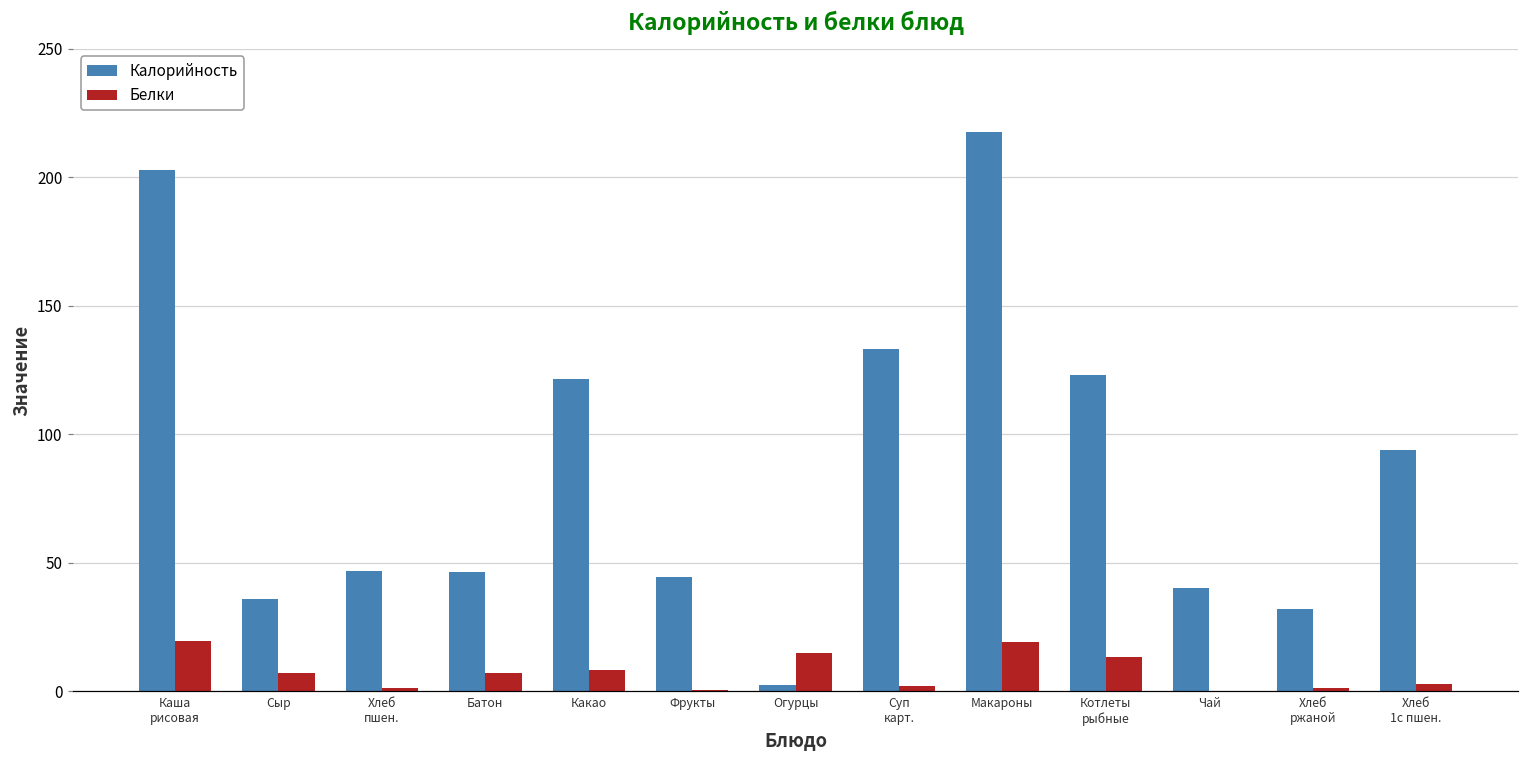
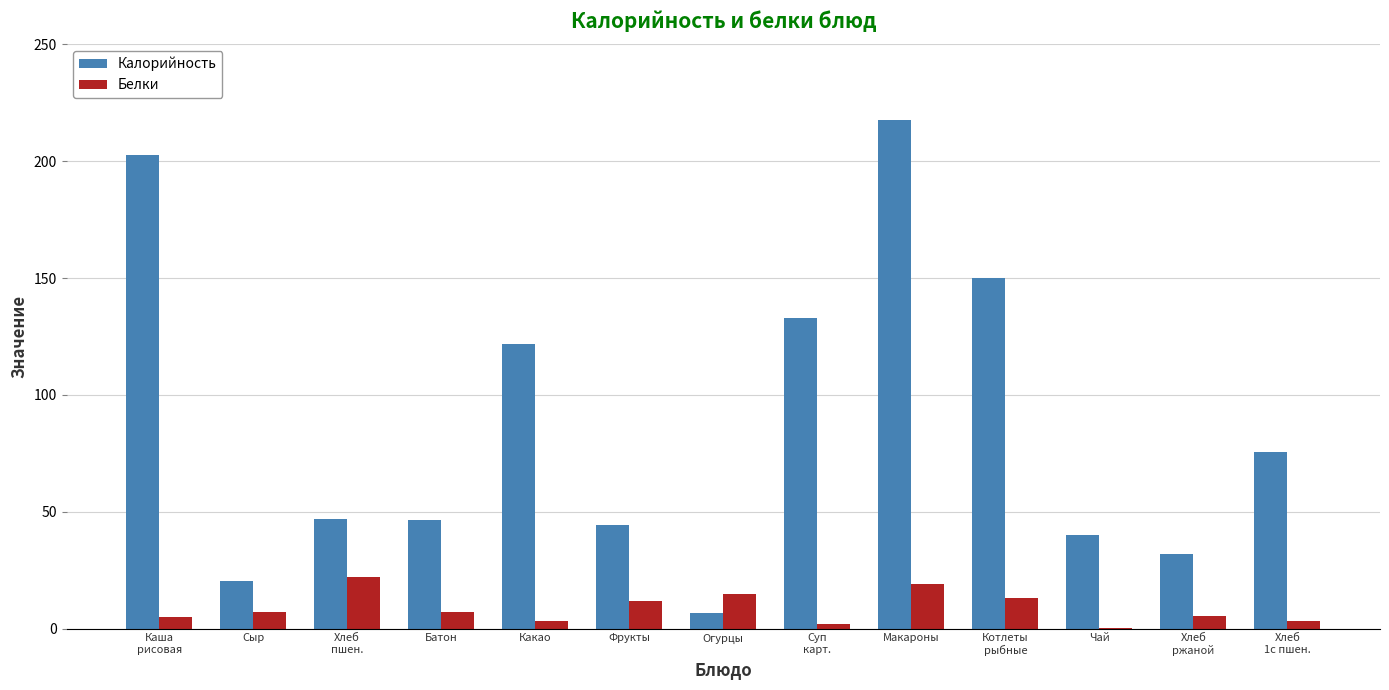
  {
    "Калорийность": {
      "Каша рисовая": 203,
-     "Сыр": 36,
+     "Сыр": 20,
      "Хлеб пшен.": 47,
      "Батон": 47,
      "Какао": 122,
      "Фрукты": 44,
-     "Огурцы": 2,
+     "Огурцы": 7,
      "Суп карт.": 133,
      "Макароны": 218,
-     "Котлеты рыбные": 123,
+     "Котлеты рыбные": 150,
      "Чай": 40,
      "Хлеб ржаной": 32,
-     "Хлеб 1с пшен.": 94
+     "Хлеб 1с пшен.": 76
    },
    "Белки": {
-     "Каша рисовая": 20,
+     "Каша рисовая": 5,
      "Сыр": 7,
-     "Хлеб пшен.": 2,
+     "Хлеб пшен.": 22,
      "Батон": 7,
-     "Какао": 8,
-     "Фрукты": 0,
+     "Какао": 3,
+     "Фрукты": 12,
      "Огурцы": 15,
      "Суп карт.": 2,
      "Макароны": 19,
      "Котлеты рыбные": 13,
-     "Хлеб ржаной": 1,
+     "Хлеб ржаной": 5,
      "Хлеб 1с пшен.": 3
    }
  }
